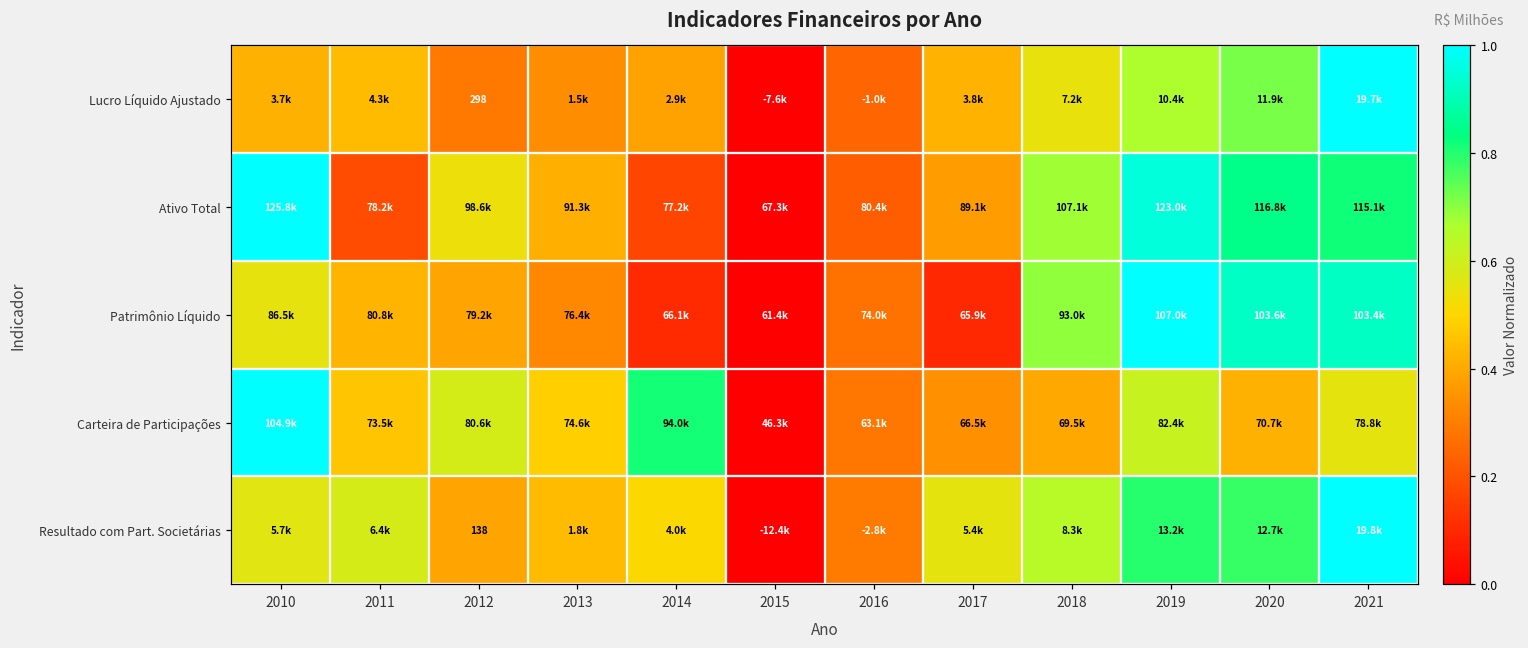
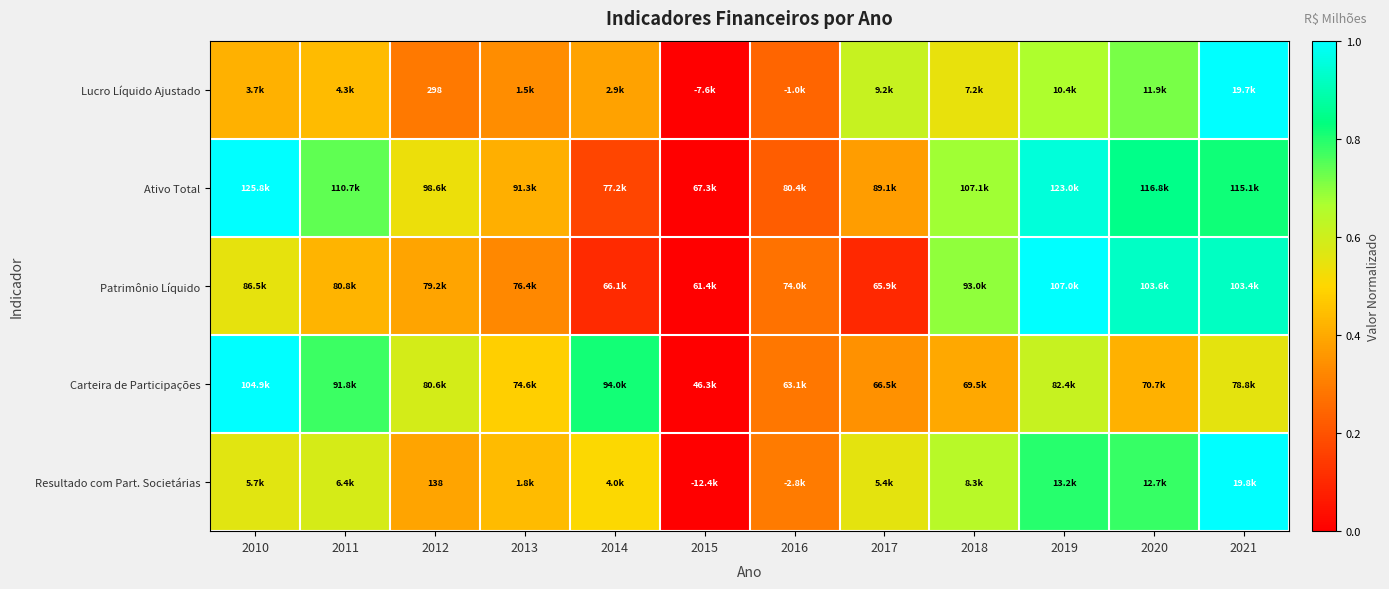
  {
    "Lucro Líquido Ajustado": {
      "2010": "3.7k",
      "2011": "4.3k",
      "2012": "298",
      "2013": "1.5k",
      "2014": "2.9k",
      "2015": "-7.6k",
      "2016": "-1.0k",
-     "2017": "3.8k",
+     "2017": "9.2k",
      "2018": "7.2k",
      "2019": "10.4k",
      "2020": "11.9k",
      "2021": "19.7k"
    },
    "Ativo Total": {
      "2010": "125.8k",
-     "2011": "78.2k",
+     "2011": "110.7k",
      "2012": "98.6k",
      "2013": "91.3k",
      "2014": "77.2k",
      "2015": "67.3k",
      "2016": "80.4k",
      "2017": "89.1k",
      "2018": "107.1k",
      "2019": "123.0k",
      "2020": "116.8k",
      "2021": "115.1k"
    },
    "Patrimônio Líquido": {
      "2010": "86.5k",
      "2011": "80.8k",
      "2012": "79.2k",
      "2013": "76.4k",
      "2014": "66.1k",
      "2015": "61.4k",
      "2016": "74.0k",
      "2017": "65.9k",
      "2018": "93.0k",
      "2019": "107.0k",
      "2020": "103.6k",
      "2021": "103.4k"
    },
    "Carteira de Participações": {
      "2010": "104.9k",
-     "2011": "73.5k",
+     "2011": "91.8k",
      "2012": "80.6k",
      "2013": "74.6k",
      "2014": "94.0k",
      "2015": "46.3k",
      "2016": "63.1k",
      "2017": "66.5k",
      "2018": "69.5k",
      "2019": "82.4k",
      "2020": "70.7k",
      "2021": "78.8k"
    },
    "Resultado com Part. Societárias": {
      "2010": "5.7k",
      "2011": "6.4k",
      "2012": "138",
      "2013": "1.8k",
      "2014": "4.0k",
      "2015": "-12.4k",
      "2016": "-2.8k",
      "2017": "5.4k",
      "2018": "8.3k",
      "2019": "13.2k",
      "2020": "12.7k",
      "2021": "19.8k"
    }
  }
